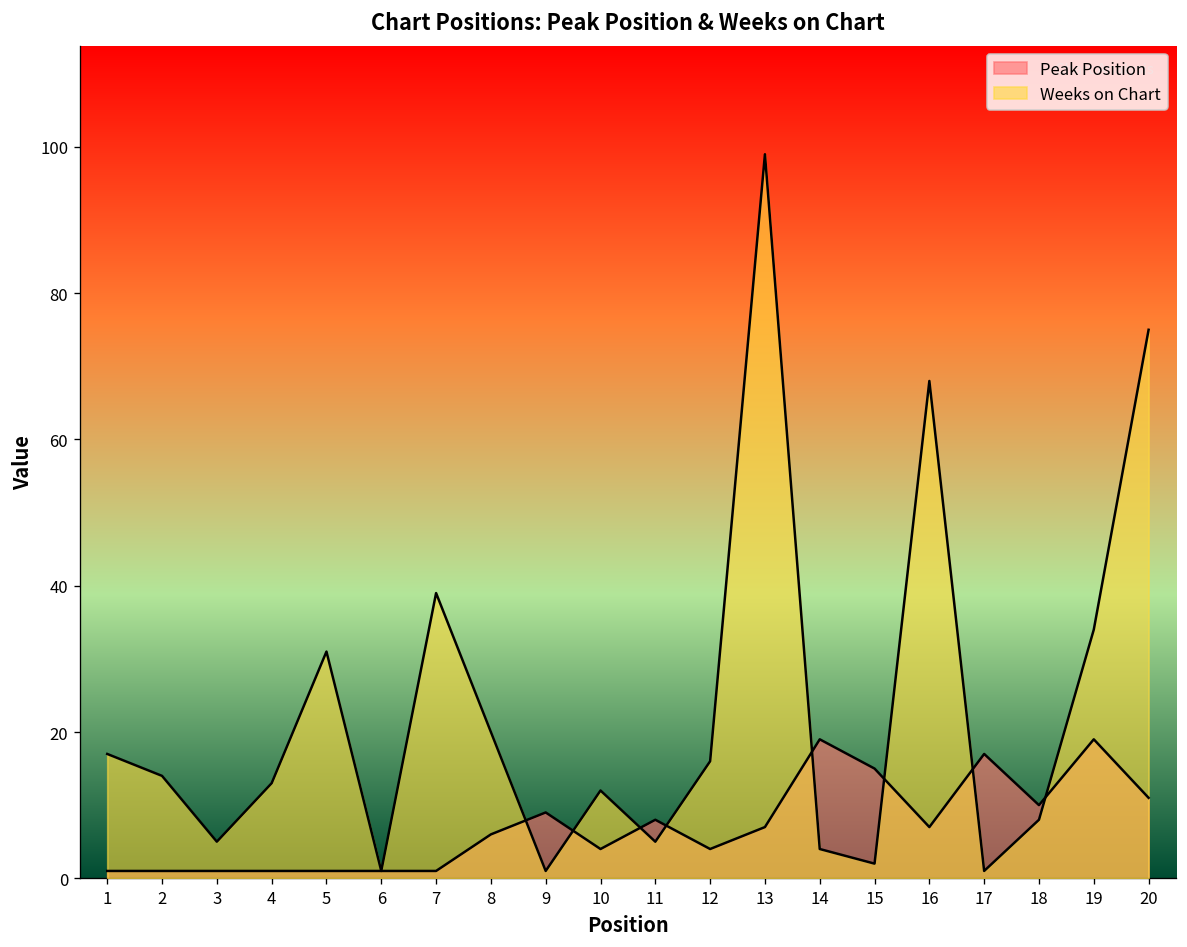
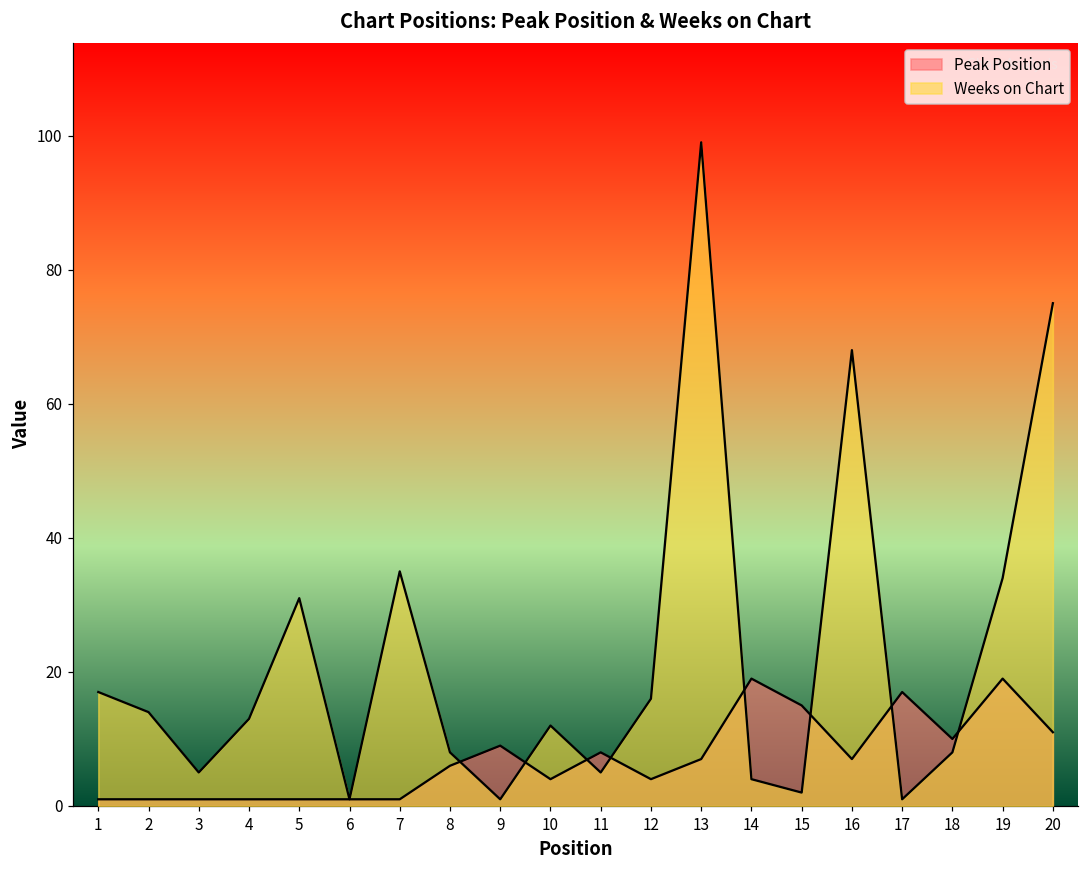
  {
    "Peak Position": {
      "1": 1,
      "2": 1,
      "3": 1,
      "4": 1,
      "5": 1,
      "7": 1,
      "8": 6,
      "9": 9,
      "10": 4,
      "11": 8,
      "12": 4,
      "13": 7,
      "14": 19,
      "15": 15,
      "16": 7,
      "17": 17,
      "18": 10,
      "19": 19,
      "20": 11
    },
    "Weeks on Chart": {
      "1": 17,
      "2": 14,
      "3": 5,
      "4": 13,
      "5": 31,
-     "7": 39,
-     "8": 20,
+     "7": 35,
+     "8": 8,
      "9": 1,
      "10": 12,
      "11": 5,
      "12": 16,
      "13": 99,
      "14": 4,
      "15": 2,
      "16": 68,
      "17": 1,
      "18": 8,
      "19": 34,
      "20": 75
    }
  }
